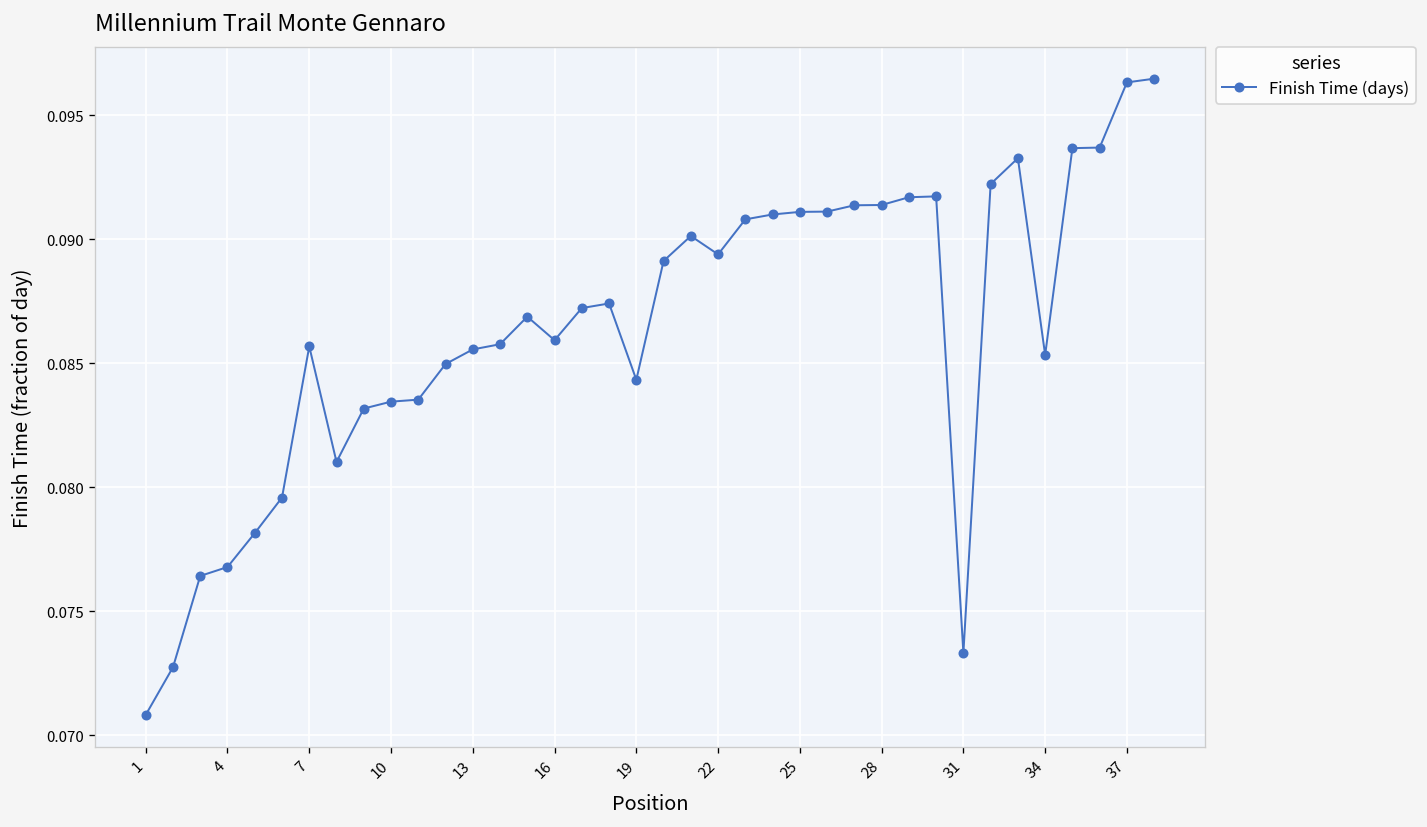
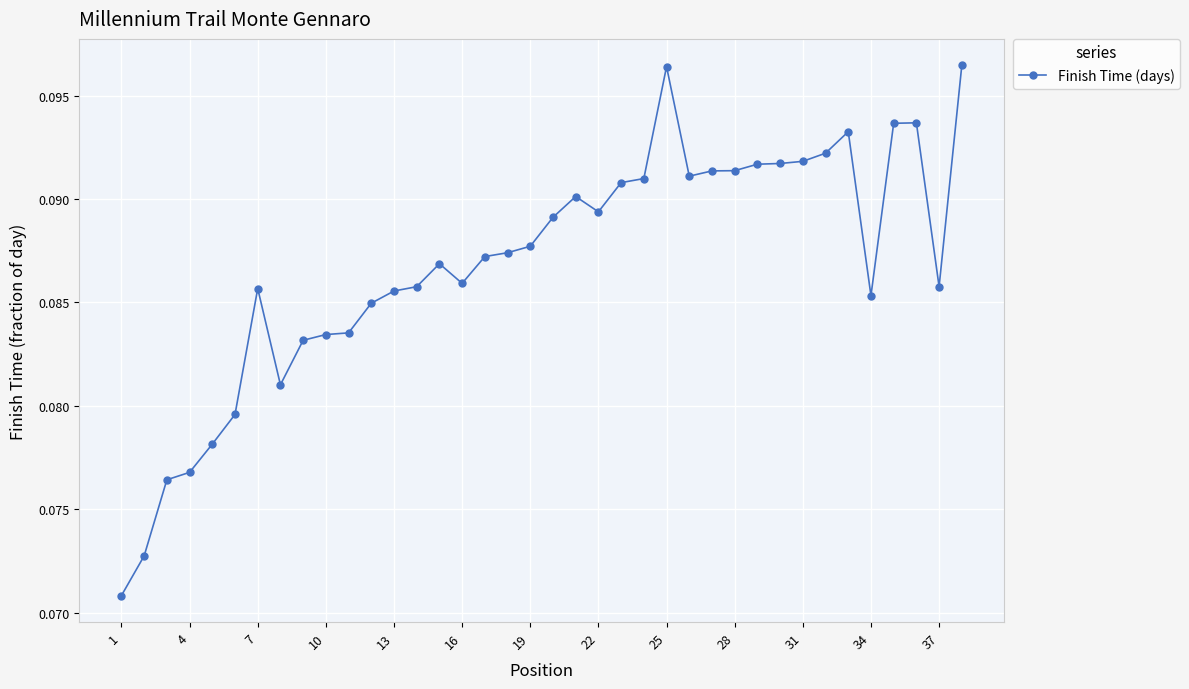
  {
    "1": 0.0708,
    "4": 0.0768,
    "7": 0.0857,
    "10": 0.0834,
    "13": 0.0856,
    "16": 0.0859,
-   "19": 0.0843,
+   "19": 0.0877,
    "22": 0.0894,
-   "25": 0.0911,
+   "25": 0.0964,
    "28": 0.0914,
-   "31": 0.0733,
+   "31": 0.0918,
    "34": 0.0853,
-   "37": 0.0963
+   "37": 0.0858
  }
